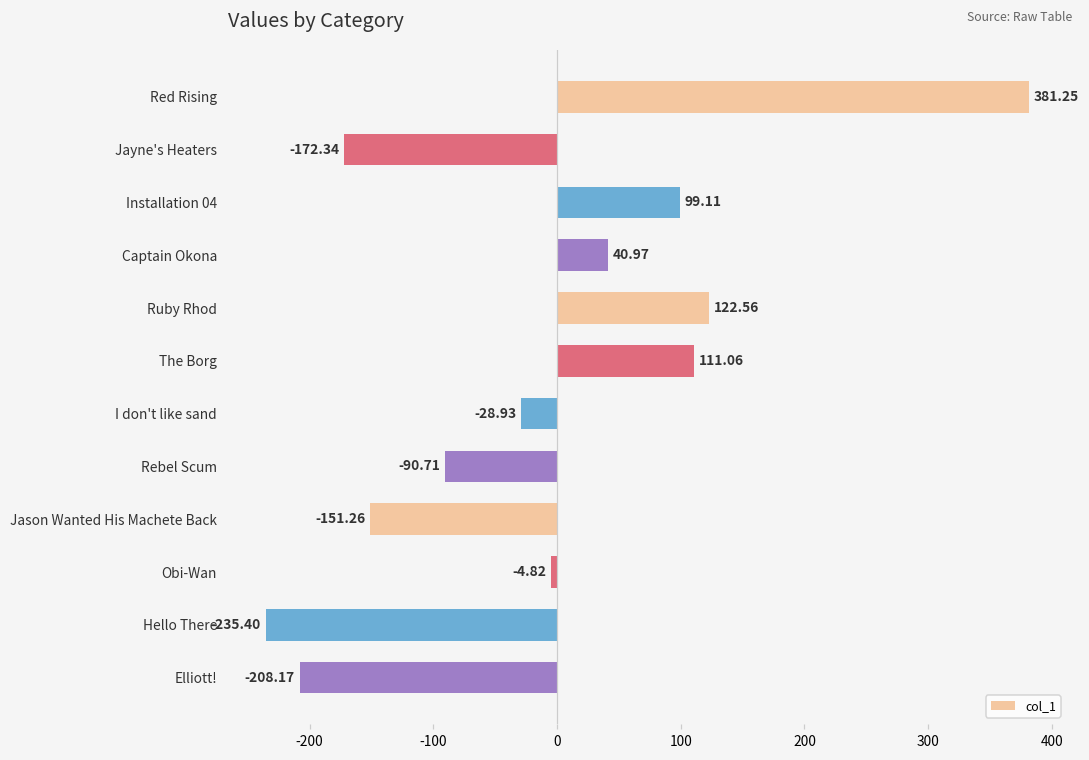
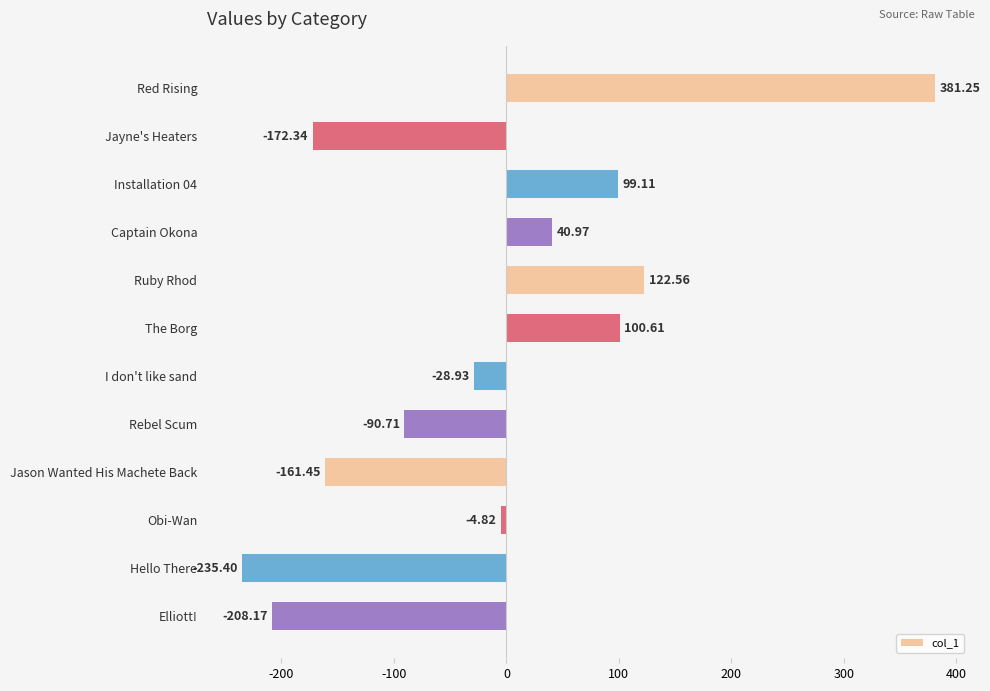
  {
    "Red Rising": 381.25,
    "Jayne's Heaters": -172.34,
    "Installation 04": 99.11,
    "Captain Okona": 40.97,
    "Ruby Rhod": 122.56,
-   "The Borg": 111.06,
+   "The Borg": 100.61,
    "I don't like sand": -28.93,
    "Rebel Scum": -90.71,
-   "Jason Wanted His Machete Back": -151.26,
+   "Jason Wanted His Machete Back": -161.45,
    "Obi-Wan": -4.82,
    "Hello There": -235.40,
    "Elliott!": -208.17
  }
